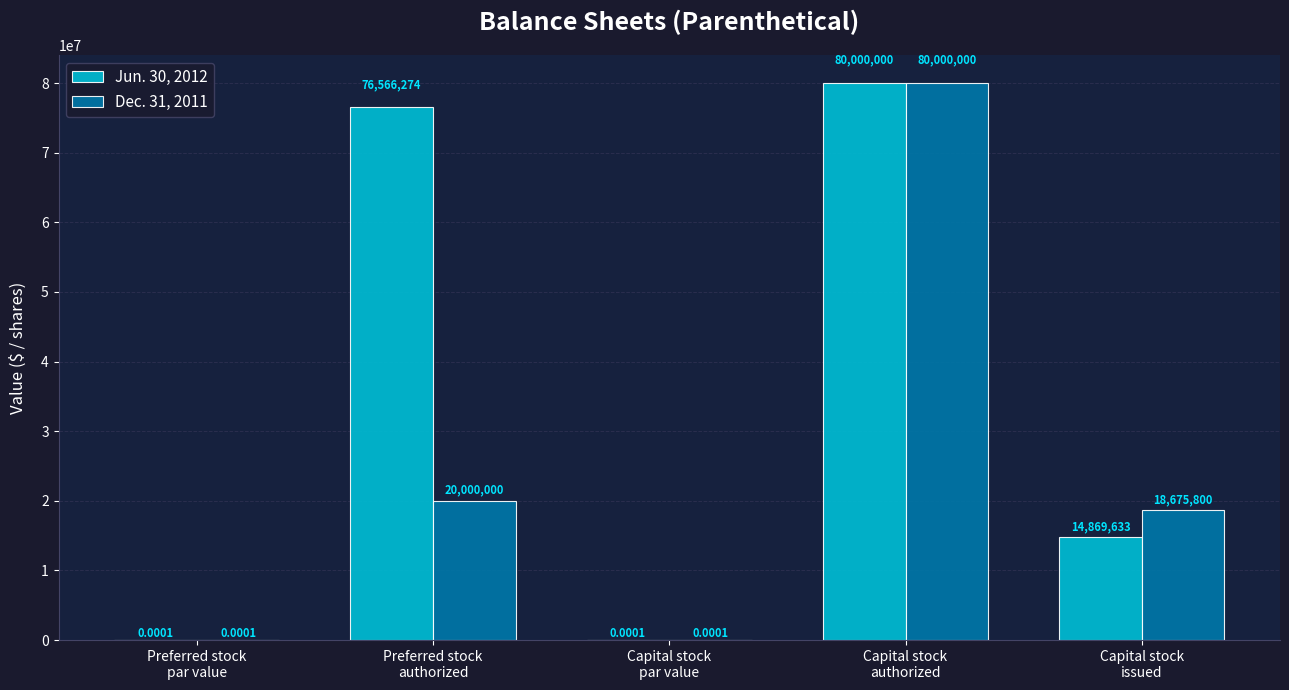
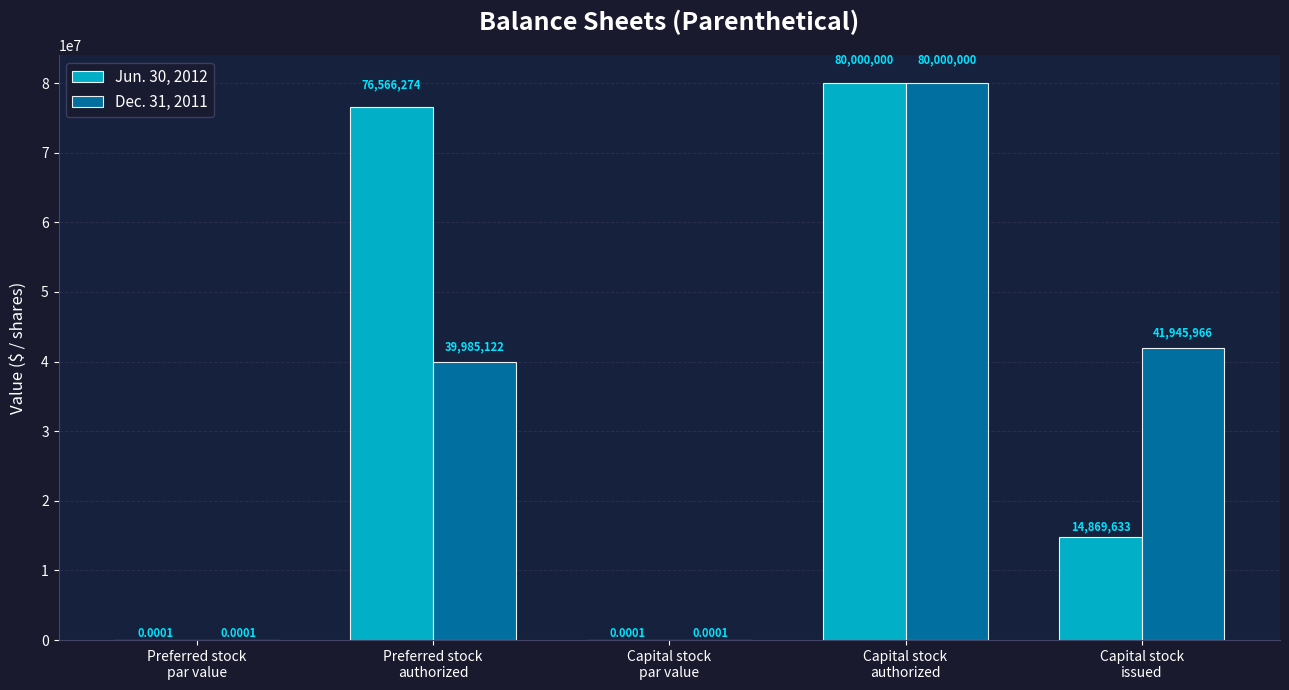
  {
    "Jun. 30, 2012": {
      "Preferred stock par value": "0.0001",
      "Preferred stock authorized": "76,566,274",
      "Capital stock par value": "0.0001",
      "Capital stock authorized": "80,000,000",
      "Capital stock issued": "14,869,633"
    },
    "Dec. 31, 2011": {
      "Preferred stock par value": "0.0001",
-     "Preferred stock authorized": "20,000,000",
+     "Preferred stock authorized": "39,985,122",
      "Capital stock par value": "0.0001",
      "Capital stock authorized": "80,000,000",
-     "Capital stock issued": "18,675,800"
+     "Capital stock issued": "41,945,966"
    }
  }
